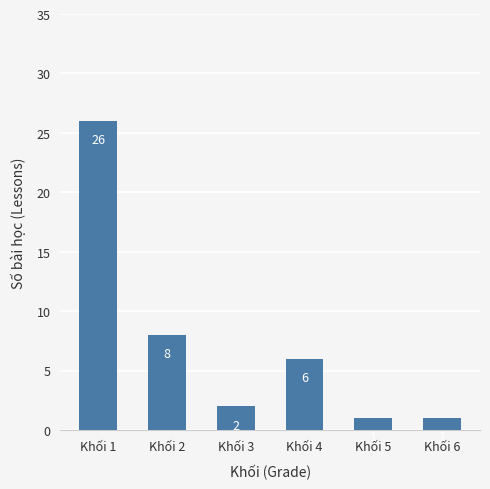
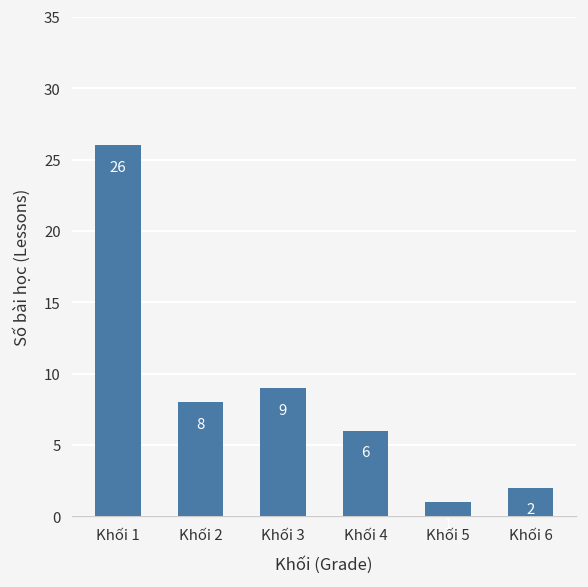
  {
    "Khối 1": 26,
    "Khối 2": 8,
-   "Khối 3": 2,
+   "Khối 3": 9,
    "Khối 4": 6,
-   "Khối 6": 1
+   "Khối 6": 2
  }
